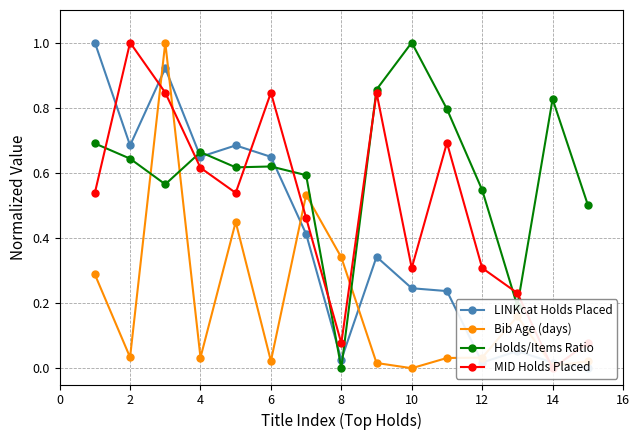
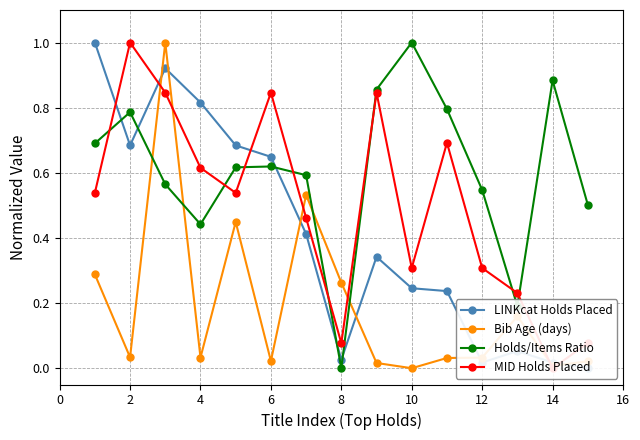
  {
    "LINKcat Holds Placed": {
      "2": 0.68,
-     "4": 0.65,
+     "4": 0.82,
      "6": 0.65,
      "8": 0.03,
      "10": 0.25
    },
    "Bib Age (days)": {
      "2": 0.03,
      "4": 0.03,
      "6": 0.02,
-     "8": 0.34,
+     "8": 0.26,
      "10": 0.00
    },
    "Holds/Items Ratio": {
-     "2": 0.64,
-     "4": 0.66,
+     "2": 0.79,
+     "4": 0.44,
      "6": 0.62,
      "8": 0.00,
      "10": 1.00,
      "12": 0.55,
-     "14": 0.83
+     "14": 0.88
    },
    "MID Holds Placed": {
      "2": 1.00,
      "4": 0.62,
      "6": 0.85,
      "8": 0.08,
      "10": 0.31,
      "12": 0.31
    }
  }
